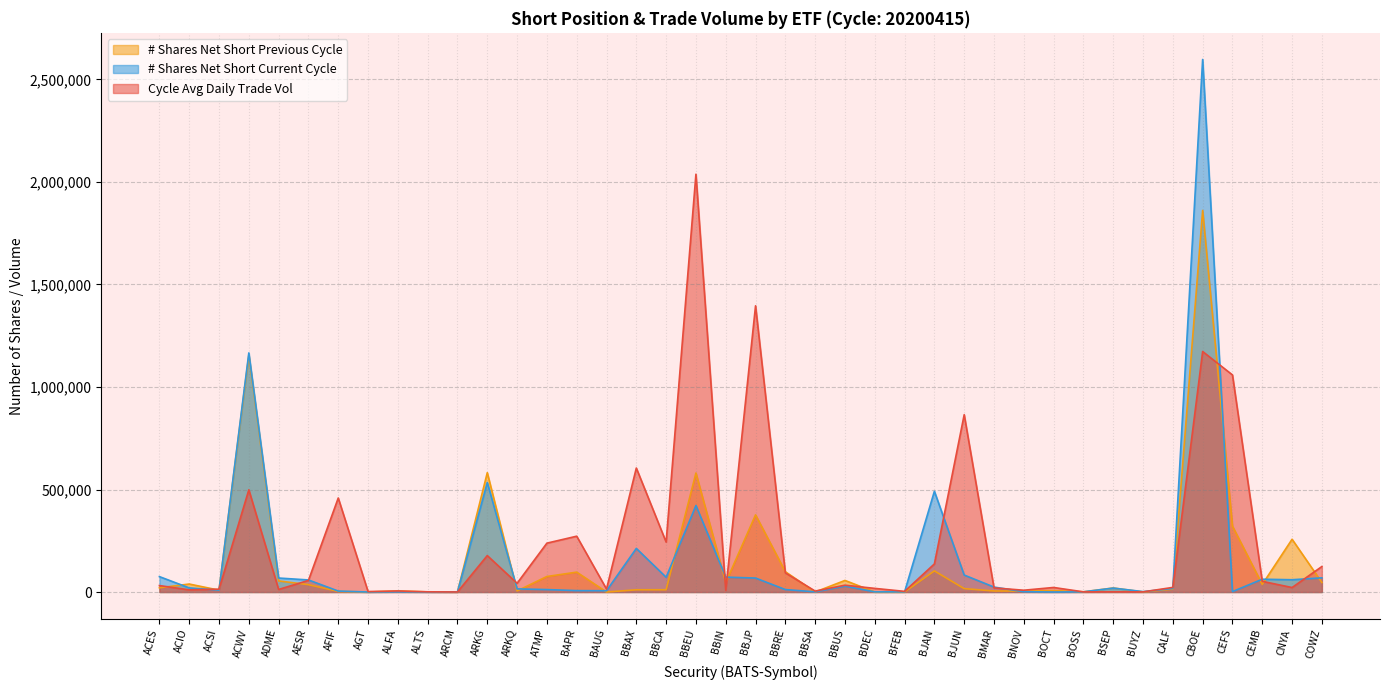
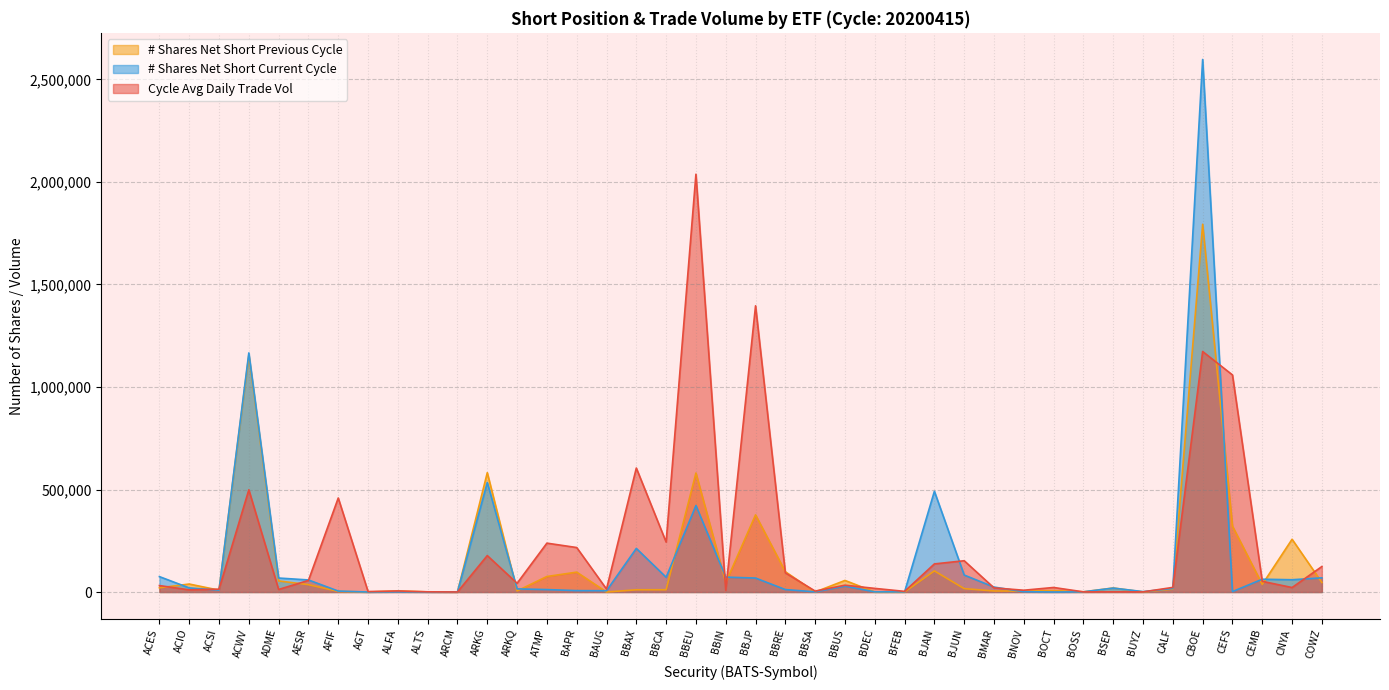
  {
    "# Shares Net Short Previous Cycle": {
      "ACIO": "40,000",
      "ADME": "50,000",
      "AESR": "40,000",
      "ARKG": "580,000",
      "ATMP": "80,000",
      "BAPR": "100,000",
      "BBAX": "10,000",
      "BBCA": "10,000",
      "BBEU": "580,000",
      "BBIN": "50,000",
      "BBJP": "380,000",
      "BBUS": "60,000",
      "BJAN": "100,000",
      "BJUN": "20,000",
      "BMAR": "10,000",
-     "CBOE": "1,860,000",
+     "CBOE": "1,790,000",
      "CEFS": "320,000",
      "CEMB": "40,000",
      "CNYA": "260,000",
      "COWZ": "50,000"
    },
    "# Shares Net Short Current Cycle": {
      "ACES": "80,000",
      "ADME": "70,000",
      "ARKG": "530,000",
      "ATMP": "10,000",
      "BAPR": "10,000",
      "BBAX": "210,000",
      "BBCA": "70,000",
      "BBEU": "420,000",
      "BBIN": "70,000",
      "BBJP": "70,000",
      "BBRE": "10,000",
      "BJAN": "490,000",
      "BJUN": "80,000",
      "CBOE": "2,600,000",
      "CEFS": "0",
      "CNYA": "60,000",
      "COWZ": "70,000"
    },
    "Cycle Avg Daily Trade Vol": {
      "ACWV": "500,000",
      "ADME": "10,000",
      "AFIF": "460,000",
      "ARKG": "180,000",
      "ARKQ": "40,000",
      "ATMP": "240,000",
-     "BAPR": "270,000",
+     "BAPR": "220,000",
      "BBAX": "600,000",
      "BBCA": "240,000",
      "BBEU": "2,040,000",
      "BBIN": "10,000",
      "BBJP": "1,400,000",
      "BDEC": "20,000",
      "BJAN": "140,000",
-     "BJUN": "860,000",
+     "BJUN": "150,000",
      "BOCT": "20,000",
      "BSEP": "0",
      "CBOE": "1,170,000",
      "CEFS": "1,060,000",
      "CNYA": "20,000",
      "COWZ": "120,000"
    }
  }
